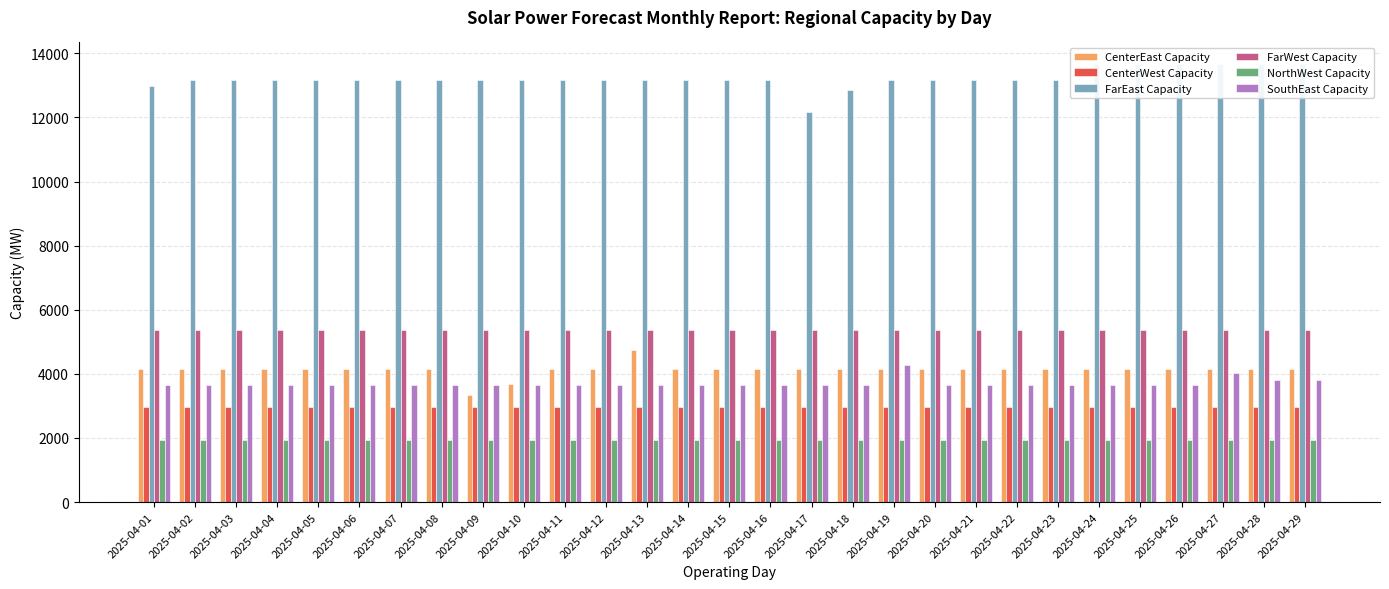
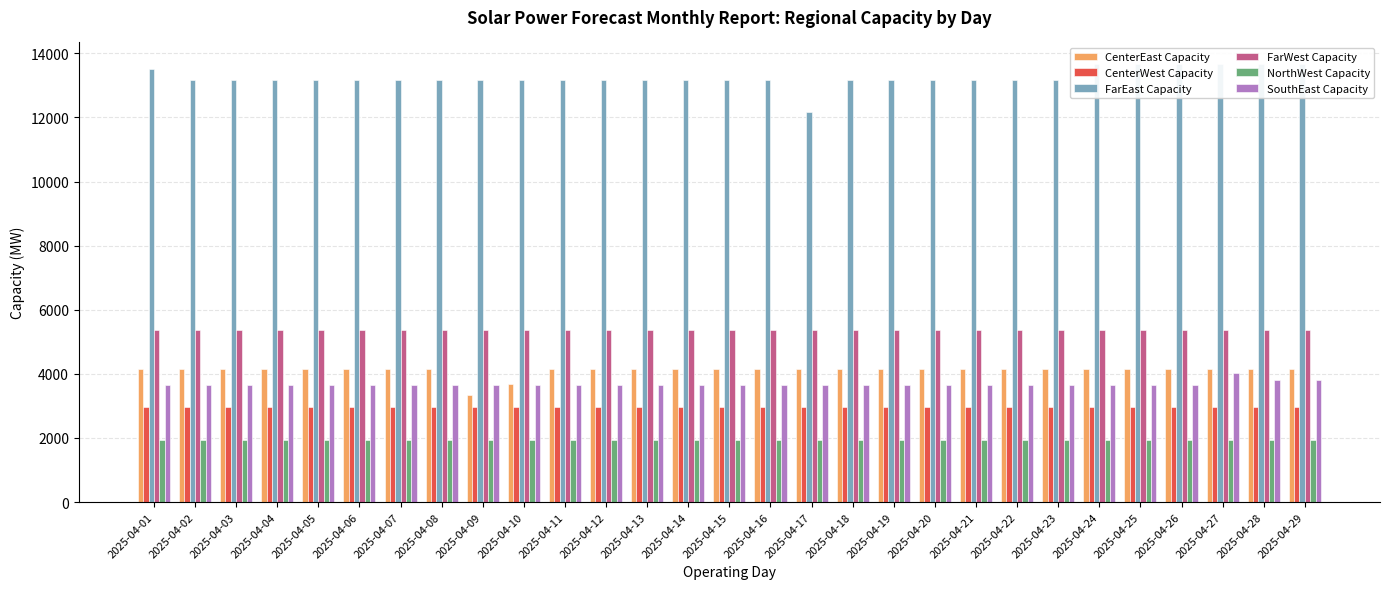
  {
    "CenterEast Capacity": {
      "2025-04-01": 4200,
      "2025-04-02": 4200,
      "2025-04-03": 4200,
      "2025-04-04": 4200,
      "2025-04-05": 4200,
      "2025-04-06": 4200,
      "2025-04-07": 4200,
      "2025-04-08": 4200,
      "2025-04-09": 3300,
      "2025-04-10": 3700,
      "2025-04-11": 4200,
      "2025-04-12": 4200,
-     "2025-04-13": 4700,
+     "2025-04-13": 4200,
      "2025-04-14": 4200,
      "2025-04-15": 4200,
      "2025-04-16": 4200,
      "2025-04-17": 4200,
      "2025-04-18": 4200,
      "2025-04-19": 4200,
      "2025-04-20": 4200,
      "2025-04-21": 4200,
      "2025-04-22": 4200,
      "2025-04-23": 4200,
      "2025-04-24": 4200,
      "2025-04-25": 4200,
      "2025-04-26": 4200,
      "2025-04-27": 4200,
      "2025-04-28": 4200,
      "2025-04-29": 4200
    },
    "CenterWest Capacity": {
      "2025-04-01": 3000,
      "2025-04-02": 3000,
      "2025-04-03": 3000,
      "2025-04-04": 3000,
      "2025-04-05": 3000,
      "2025-04-06": 3000,
      "2025-04-07": 3000,
      "2025-04-08": 3000,
      "2025-04-09": 3000,
      "2025-04-10": 3000,
      "2025-04-11": 3000,
      "2025-04-12": 3000,
      "2025-04-13": 3000,
      "2025-04-14": 3000,
      "2025-04-15": 3000,
      "2025-04-16": 3000,
      "2025-04-17": 3000,
      "2025-04-18": 3000,
      "2025-04-19": 3000,
      "2025-04-20": 3000,
      "2025-04-21": 3000,
      "2025-04-22": 3000,
      "2025-04-23": 3000,
      "2025-04-24": 3000,
      "2025-04-25": 3000,
      "2025-04-26": 3000,
      "2025-04-27": 3000,
      "2025-04-28": 3000,
      "2025-04-29": 3000
    },
    "FarEast Capacity": {
-     "2025-04-01": 13000,
+     "2025-04-01": 13500,
      "2025-04-02": 13200,
      "2025-04-03": 13200,
      "2025-04-04": 13200,
      "2025-04-05": 13200,
      "2025-04-06": 13200,
      "2025-04-07": 13200,
      "2025-04-08": 13200,
      "2025-04-09": 13200,
      "2025-04-10": 13200,
      "2025-04-11": 13200,
      "2025-04-12": 13200,
      "2025-04-13": 13200,
      "2025-04-14": 13200,
      "2025-04-15": 13200,
      "2025-04-16": 13200,
      "2025-04-17": 12200,
-     "2025-04-18": 12900,
+     "2025-04-18": 13200,
      "2025-04-19": 13200,
      "2025-04-20": 13200,
      "2025-04-21": 13200,
      "2025-04-22": 13200,
      "2025-04-23": 13200
    },
    "FarWest Capacity": {
      "2025-04-01": 5400,
      "2025-04-02": 5400,
      "2025-04-03": 5400,
      "2025-04-04": 5400,
      "2025-04-05": 5400,
      "2025-04-06": 5400,
      "2025-04-07": 5400,
      "2025-04-08": 5400,
      "2025-04-09": 5400,
      "2025-04-10": 5400,
      "2025-04-11": 5400,
      "2025-04-12": 5400,
      "2025-04-13": 5400,
      "2025-04-14": 5400,
      "2025-04-15": 5400,
      "2025-04-16": 5400,
      "2025-04-17": 5400,
      "2025-04-18": 5400,
      "2025-04-19": 5400,
      "2025-04-20": 5400,
      "2025-04-21": 5400,
      "2025-04-22": 5400,
      "2025-04-23": 5400,
      "2025-04-24": 5400,
      "2025-04-25": 5400,
      "2025-04-26": 5400,
      "2025-04-27": 5400,
      "2025-04-28": 5400,
      "2025-04-29": 5400
    },
    "NorthWest Capacity": {
      "2025-04-01": 1900,
      "2025-04-02": 1900,
      "2025-04-03": 1900,
      "2025-04-04": 1900,
      "2025-04-05": 1900,
      "2025-04-06": 1900,
      "2025-04-07": 1900,
      "2025-04-08": 1900,
      "2025-04-09": 1900,
      "2025-04-10": 1900,
      "2025-04-11": 1900,
      "2025-04-12": 1900,
      "2025-04-13": 1900,
      "2025-04-14": 1900,
      "2025-04-15": 1900,
      "2025-04-16": 1900,
      "2025-04-17": 1900,
      "2025-04-18": 1900,
      "2025-04-19": 1900,
      "2025-04-20": 1900,
      "2025-04-21": 1900,
      "2025-04-22": 1900,
      "2025-04-23": 1900,
      "2025-04-24": 1900,
      "2025-04-25": 1900,
      "2025-04-26": 1900,
      "2025-04-27": 1900,
      "2025-04-28": 1900,
      "2025-04-29": 1900
    },
    "SouthEast Capacity": {
      "2025-04-01": 3600,
      "2025-04-02": 3600,
      "2025-04-03": 3600,
      "2025-04-04": 3600,
      "2025-04-05": 3600,
      "2025-04-06": 3600,
      "2025-04-07": 3600,
      "2025-04-08": 3600,
      "2025-04-09": 3600,
      "2025-04-10": 3600,
      "2025-04-11": 3600,
      "2025-04-12": 3600,
      "2025-04-13": 3600,
      "2025-04-14": 3600,
      "2025-04-15": 3600,
      "2025-04-16": 3600,
      "2025-04-17": 3600,
      "2025-04-18": 3600,
-     "2025-04-19": 4300,
+     "2025-04-19": 3600,
      "2025-04-20": 3600,
      "2025-04-21": 3600,
      "2025-04-22": 3600,
      "2025-04-23": 3600,
      "2025-04-24": 3600,
      "2025-04-25": 3600,
      "2025-04-26": 3600,
      "2025-04-27": 4000,
      "2025-04-28": 3800,
      "2025-04-29": 3800
    }
  }
